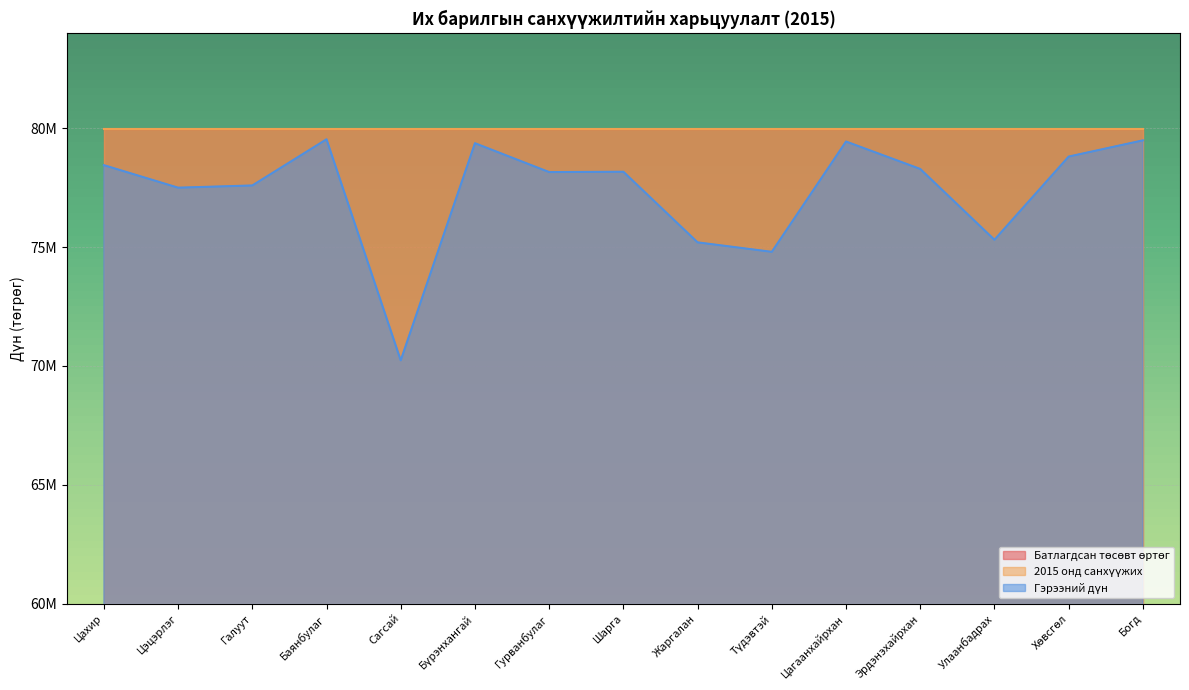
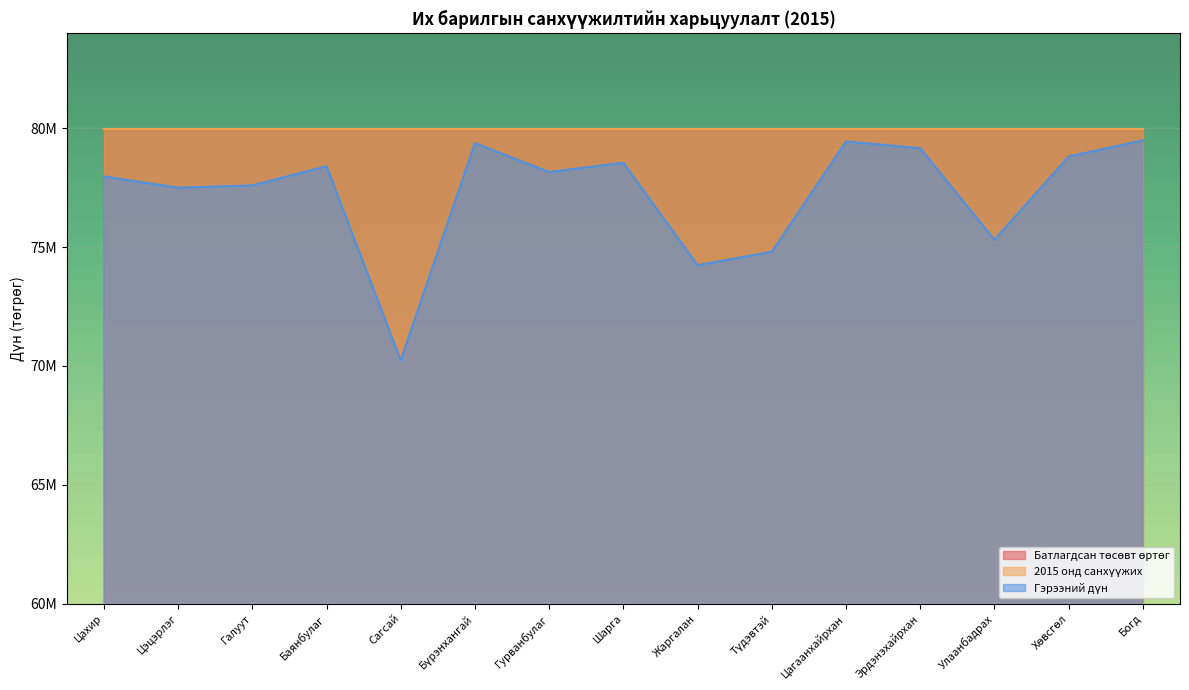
  {
    "2015 онд санхүүжих": {
      "Цахир": 80000000,
      "Цэцэрлэг": 80000000,
      "Галуут": 80000000,
      "Баянбулаг": 80000000,
      "Сагсай": 80000000,
      "Бүрэнхангай": 80000000,
      "Гурванбулаг": 80000000,
      "Шарга": 80000000,
      "Жаргалан": 80000000,
      "Түдэвтэй": 80000000,
      "Цагаанхайрхан": 80000000,
      "Эрдэнэхайрхан": 80000000,
      "Улаанбадрах": 80000000,
      "Хөвсгөл": 80000000,
      "Богд": 80000000
    },
    "Гэрээний дүн": {
-     "Цахир": 78400000,
+     "Цахир": 78000000,
      "Цэцэрлэг": 77500000,
      "Галуут": 77600000,
-     "Баянбулаг": 79500000,
+     "Баянбулаг": 78400000,
      "Сагсай": 70200000,
      "Бүрэнхангай": 79400000,
      "Гурванбулаг": 78200000,
-     "Шарга": 78200000,
-     "Жаргалан": 75200000,
+     "Шарга": 78500000,
+     "Жаргалан": 74200000,
      "Түдэвтэй": 74800000,
      "Цагаанхайрхан": 79400000,
-     "Эрдэнэхайрхан": 78300000,
+     "Эрдэнэхайрхан": 79200000,
      "Улаанбадрах": 75300000,
      "Хөвсгөл": 78800000,
      "Богд": 79500000
    }
  }
